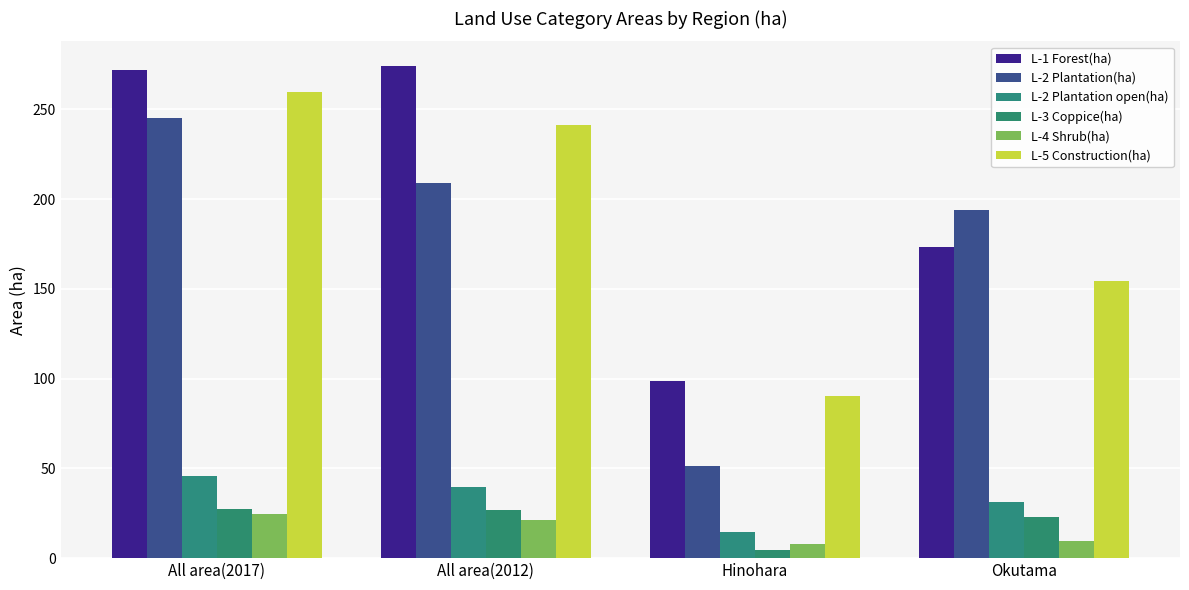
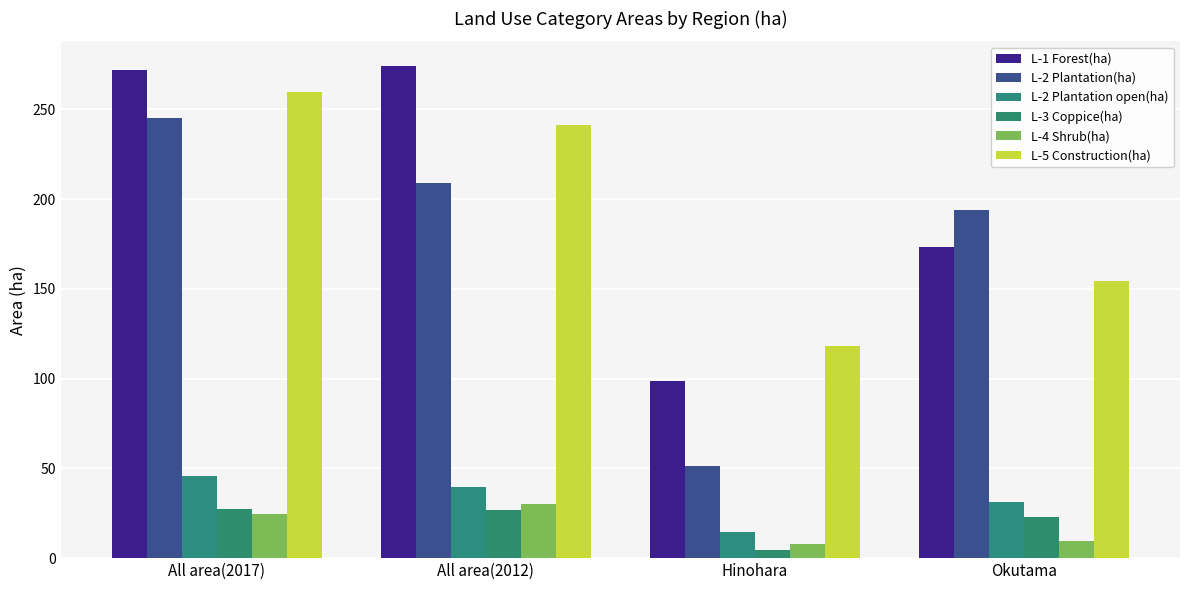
  {
    "L-4 Shrub(ha)": {
      "All area(2017)": 25,
-     "All area(2012)": 21,
+     "All area(2012)": 30,
      "Hinohara": 8,
      "Okutama": 9
    },
    "L-5 Construction(ha)": {
      "All area(2017)": 260,
      "All area(2012)": 241,
-     "Hinohara": 90,
+     "Hinohara": 118,
      "Okutama": 154
    }
  }
